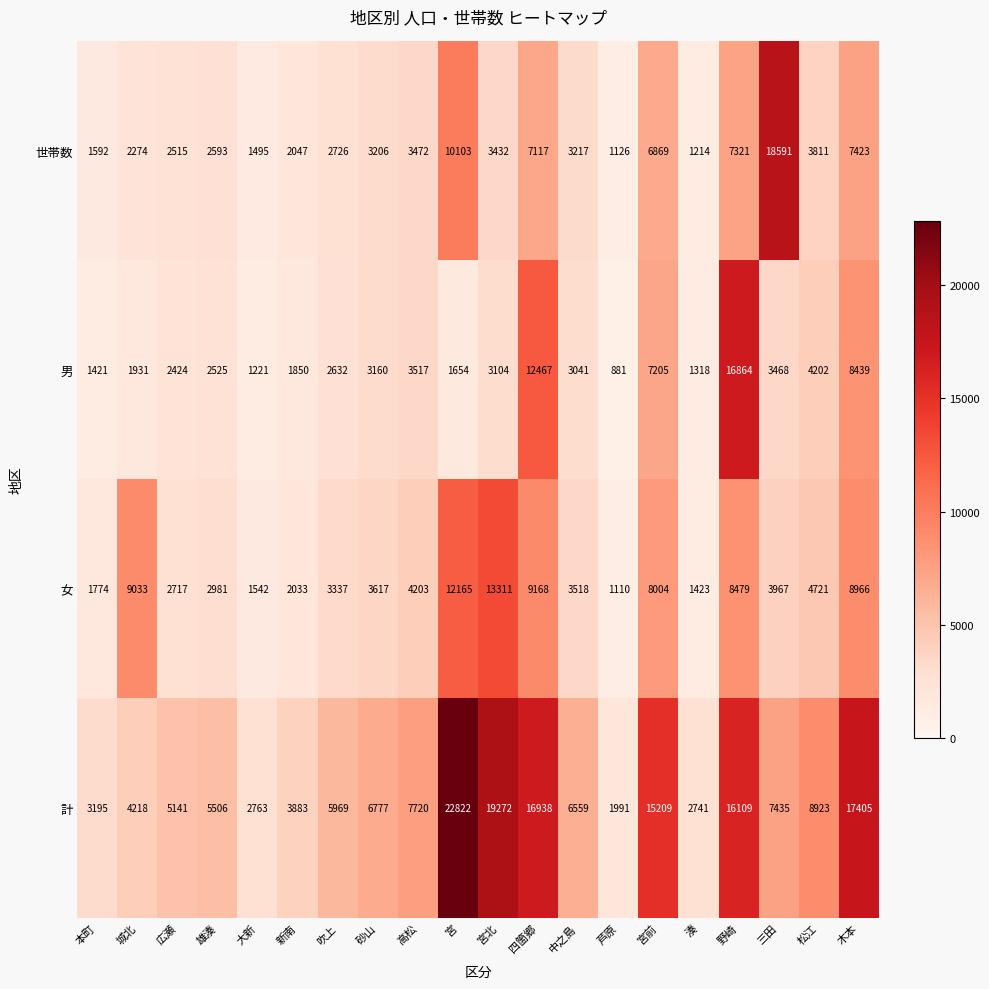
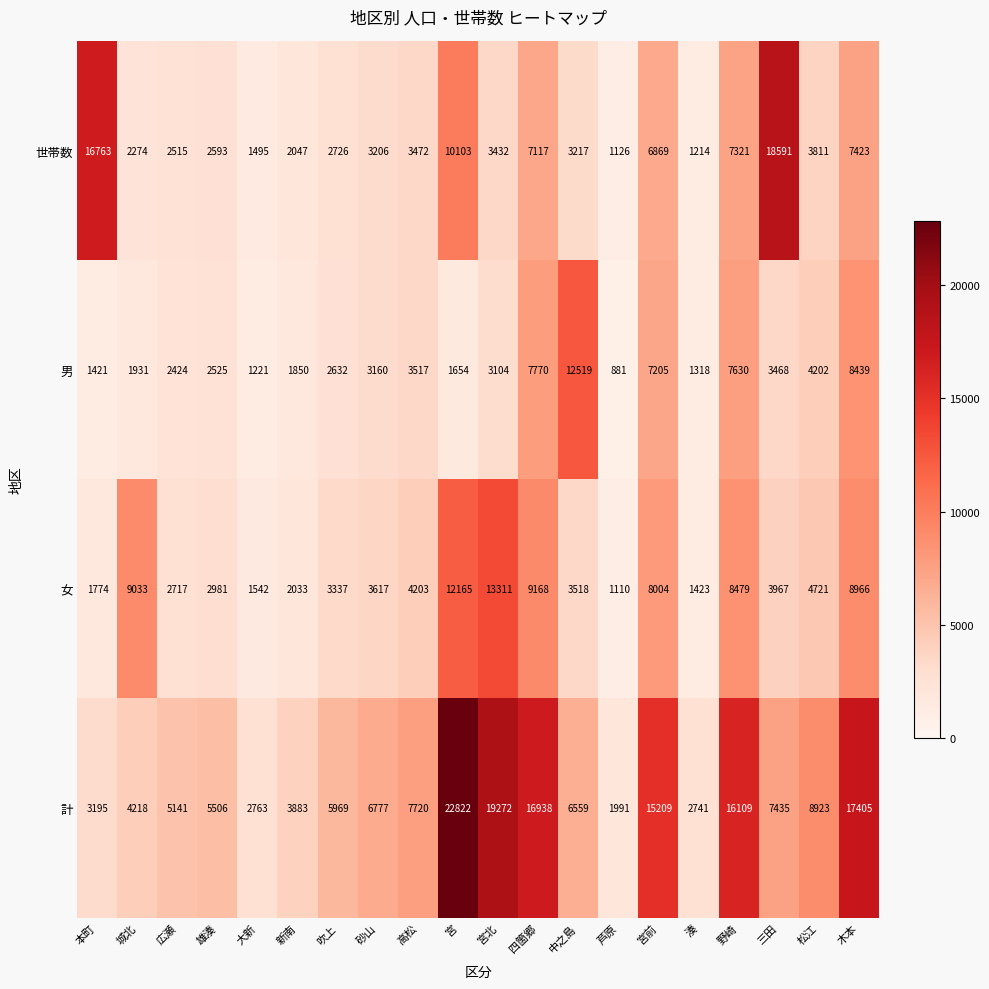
  {
    "世帯数": {
-     "本町": 1592,
+     "本町": 16763,
      "城北": 2274,
      "広瀬": 2515,
      "雄湊": 2593,
      "大新": 1495,
      "新南": 2047,
      "吹上": 2726,
      "砂山": 3206,
      "高松": 3472,
      "宮": 10103,
      "宮北": 3432,
      "四箇郷": 7117,
      "中之島": 3217,
      "芦原": 1126,
      "宮前": 6869,
      "湊": 1214,
      "野崎": 7321,
      "三田": 18591,
      "松江": 3811,
      "木本": 7423
    },
    "男": {
      "本町": 1421,
      "城北": 1931,
      "広瀬": 2424,
      "雄湊": 2525,
      "大新": 1221,
      "新南": 1850,
      "吹上": 2632,
      "砂山": 3160,
      "高松": 3517,
      "宮": 1654,
      "宮北": 3104,
-     "四箇郷": 12467,
-     "中之島": 3041,
+     "四箇郷": 7770,
+     "中之島": 12519,
      "芦原": 881,
      "宮前": 7205,
      "湊": 1318,
-     "野崎": 16864,
+     "野崎": 7630,
      "三田": 3468,
      "松江": 4202,
      "木本": 8439
    },
    "女": {
      "本町": 1774,
      "城北": 9033,
      "広瀬": 2717,
      "雄湊": 2981,
      "大新": 1542,
      "新南": 2033,
      "吹上": 3337,
      "砂山": 3617,
      "高松": 4203,
      "宮": 12165,
      "宮北": 13311,
      "四箇郷": 9168,
      "中之島": 3518,
      "芦原": 1110,
      "宮前": 8004,
      "湊": 1423,
      "野崎": 8479,
      "三田": 3967,
      "松江": 4721,
      "木本": 8966
    },
    "計": {
      "本町": 3195,
      "城北": 4218,
      "広瀬": 5141,
      "雄湊": 5506,
      "大新": 2763,
      "新南": 3883,
      "吹上": 5969,
      "砂山": 6777,
      "高松": 7720,
      "宮": 22822,
      "宮北": 19272,
      "四箇郷": 16938,
      "中之島": 6559,
      "芦原": 1991,
      "宮前": 15209,
      "湊": 2741,
      "野崎": 16109,
      "三田": 7435,
      "松江": 8923,
      "木本": 17405
    }
  }
